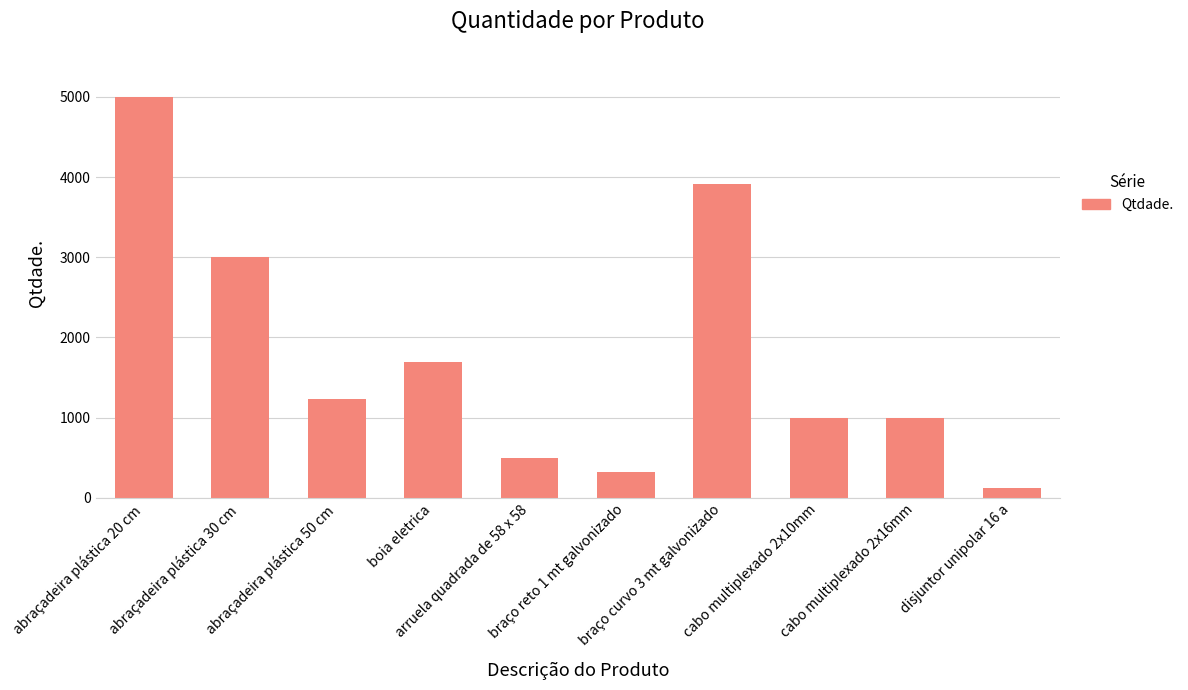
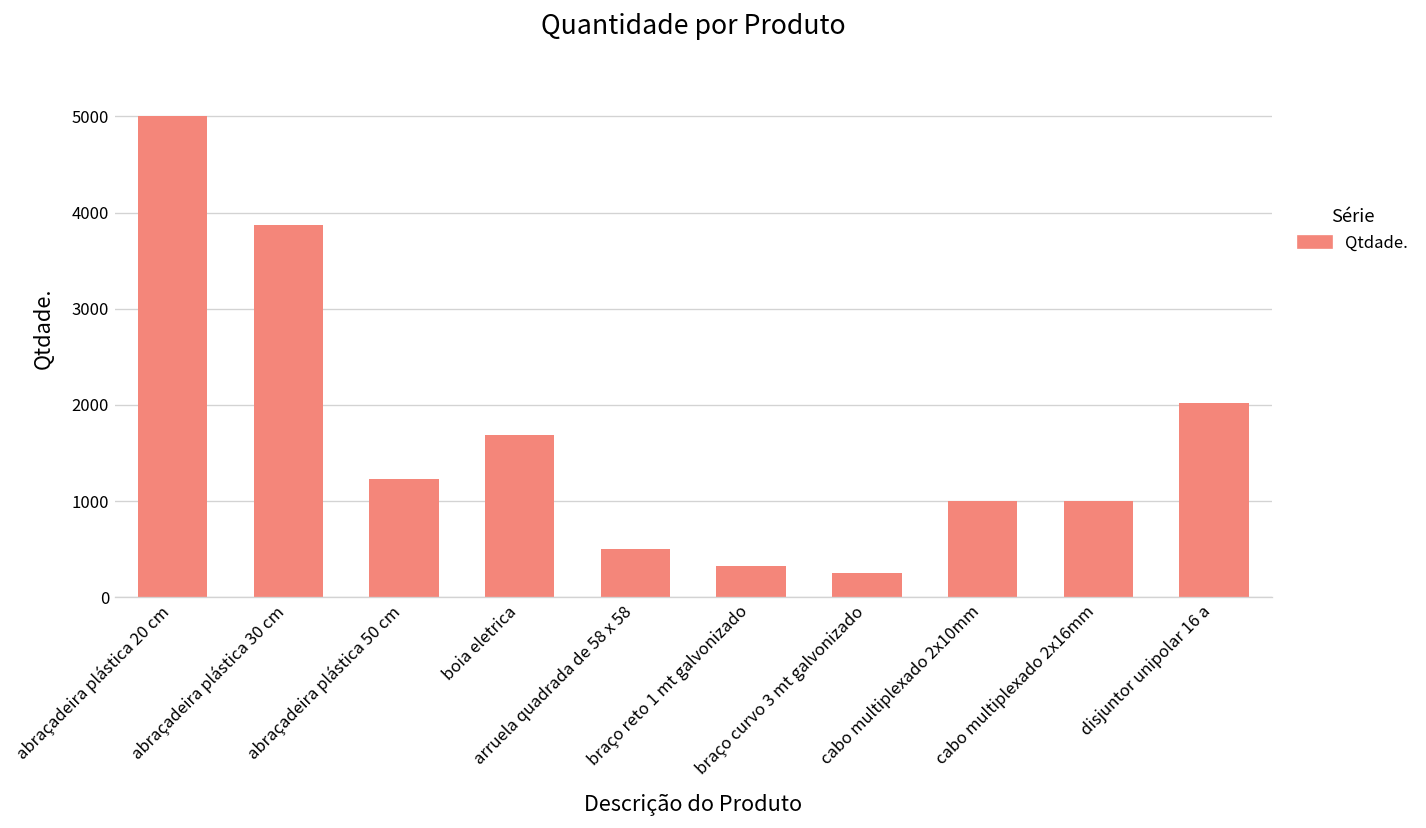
  {
    "abraçadeira plástica 20 cm": 5000,
-   "abraçadeira plástica 30 cm": 3000,
+   "abraçadeira plástica 30 cm": 3900,
    "abraçadeira plástica 50 cm": 1200,
    "boia eletrica": 1700,
    "arruela quadrada de 58 x 58": 500,
    "braço reto 1 mt galvonizado": 300,
-   "braço curvo 3 mt galvonizado": 3900,
+   "braço curvo 3 mt galvonizado": 300,
    "cabo multiplexado 2x10mm": 1000,
    "cabo multiplexado 2x16mm": 1000,
-   "disjuntor unipolar 16 a": 100
+   "disjuntor unipolar 16 a": 2000
  }
